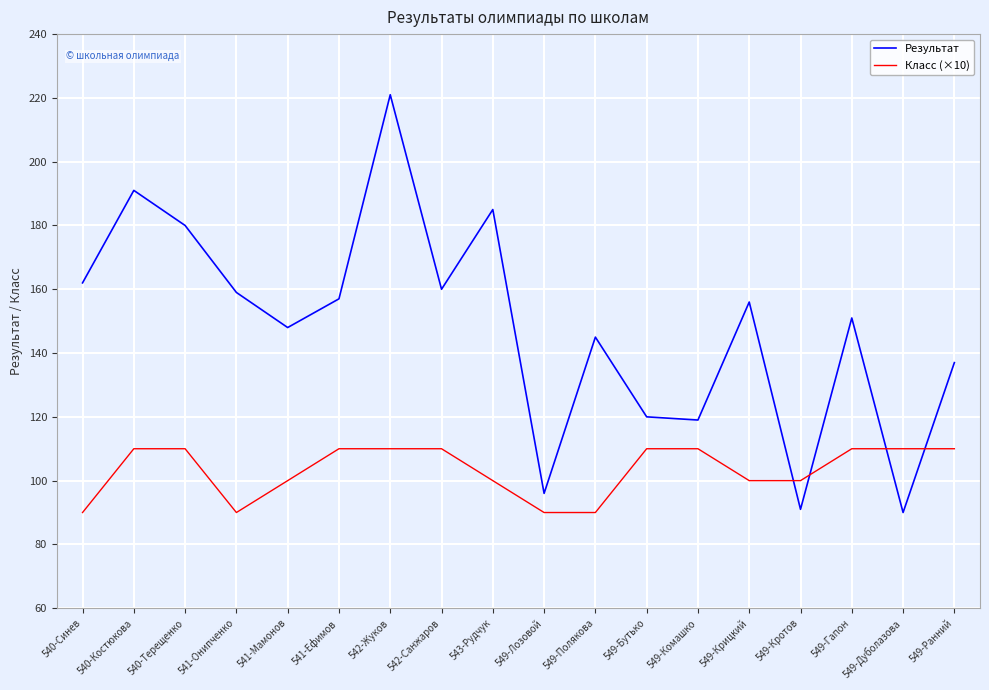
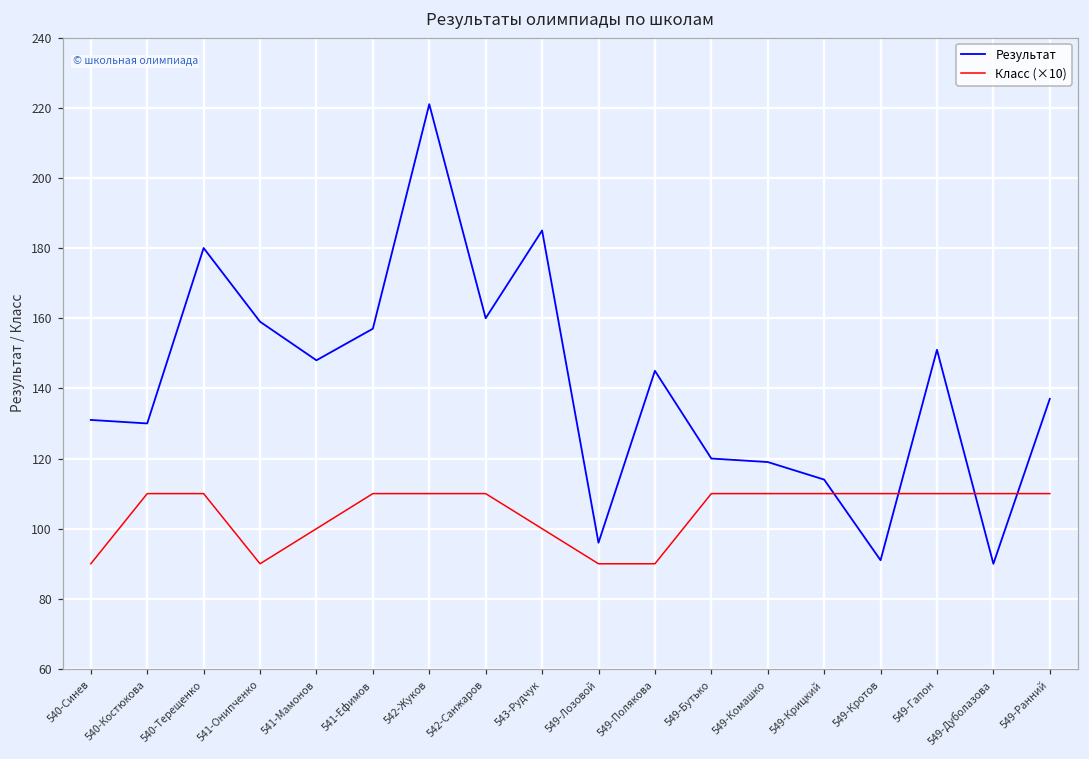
  {
    "Результат": {
-     "540-Синев": 162,
-     "540-Костюкова": 191,
+     "540-Синев": 131,
+     "540-Костюкова": 130,
      "540-Терещенко": 180,
      "541-Онипченко": 159,
      "541-Мамонов": 148,
      "541-Ефимов": 157,
      "542-Жуков": 221,
      "542-Санжаров": 160,
      "543-Рудчук": 185,
      "549-Лозовой": 96,
      "549-Полякова": 145,
      "549-Бутько": 120,
      "549-Комашко": 119,
-     "549-Крицкий": 156,
+     "549-Крицкий": 114,
      "549-Кротов": 91,
      "549-Гапон": 151,
      "549-Дуболазова": 90,
      "549-Ранний": 137
    },
    "Класс (×10)": {
      "540-Синев": 90,
      "540-Костюкова": 110,
      "540-Терещенко": 110,
      "541-Онипченко": 90,
      "541-Мамонов": 100,
      "541-Ефимов": 110,
      "542-Жуков": 110,
      "542-Санжаров": 110,
      "543-Рудчук": 100,
      "549-Лозовой": 90,
      "549-Полякова": 90,
      "549-Бутько": 110,
      "549-Комашко": 110,
-     "549-Крицкий": 100,
-     "549-Кротов": 100,
+     "549-Крицкий": 110,
+     "549-Кротов": 110,
      "549-Гапон": 110,
      "549-Дуболазова": 110,
      "549-Ранний": 110
    }
  }
